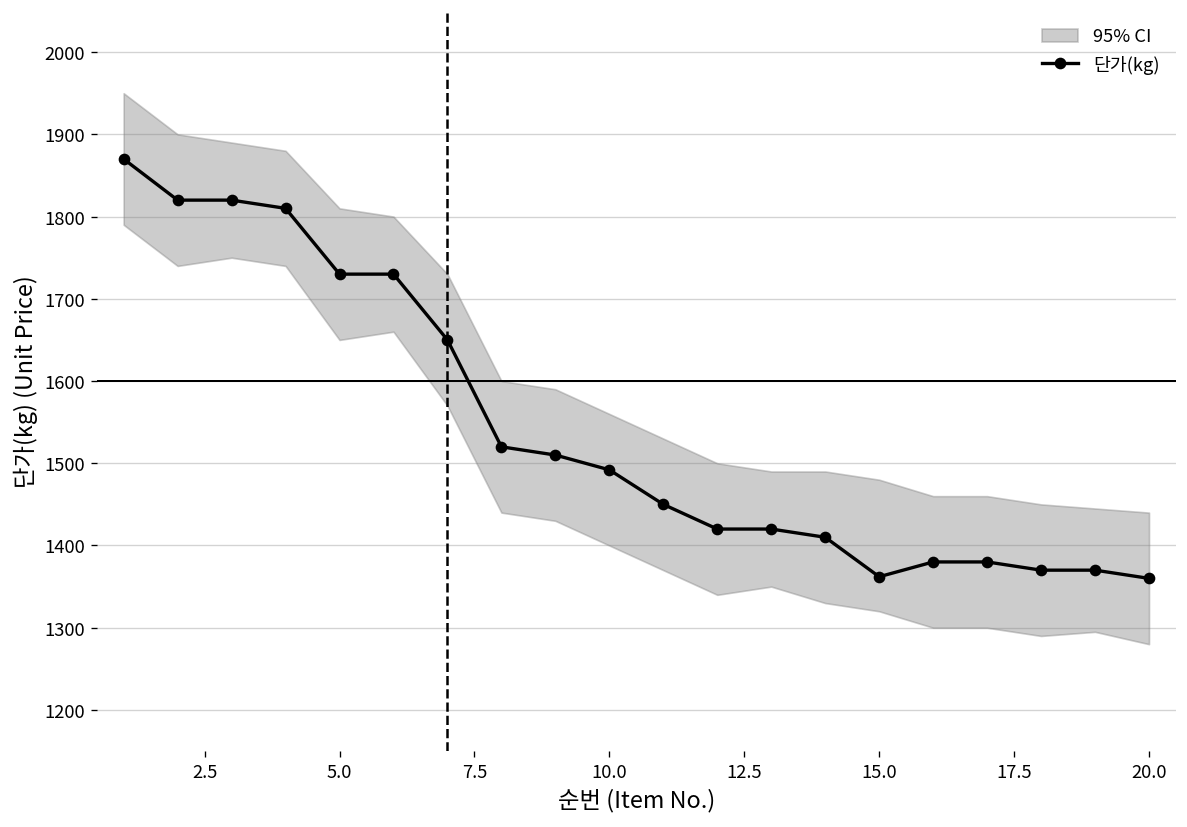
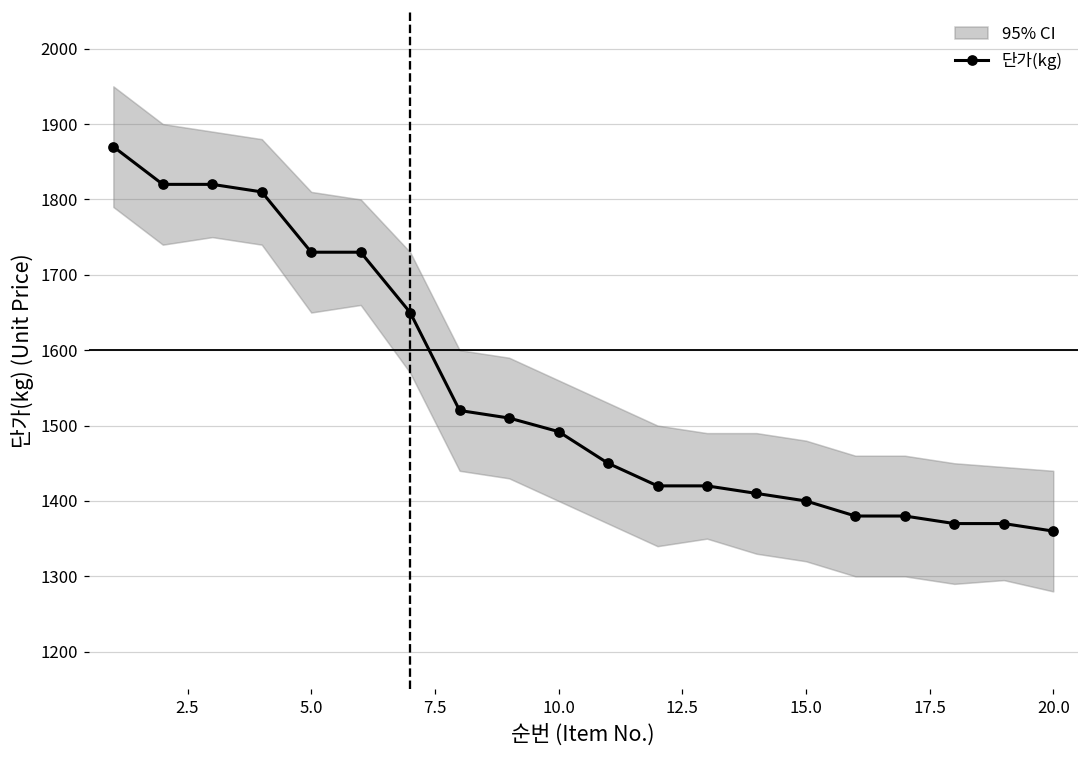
  {
    "단가(kg)": {
      "5.0": 1730,
      "10.0": 1490,
-     "15.0": 1360,
+     "15.0": 1400,
      "20.0": 1360
    }
  }
